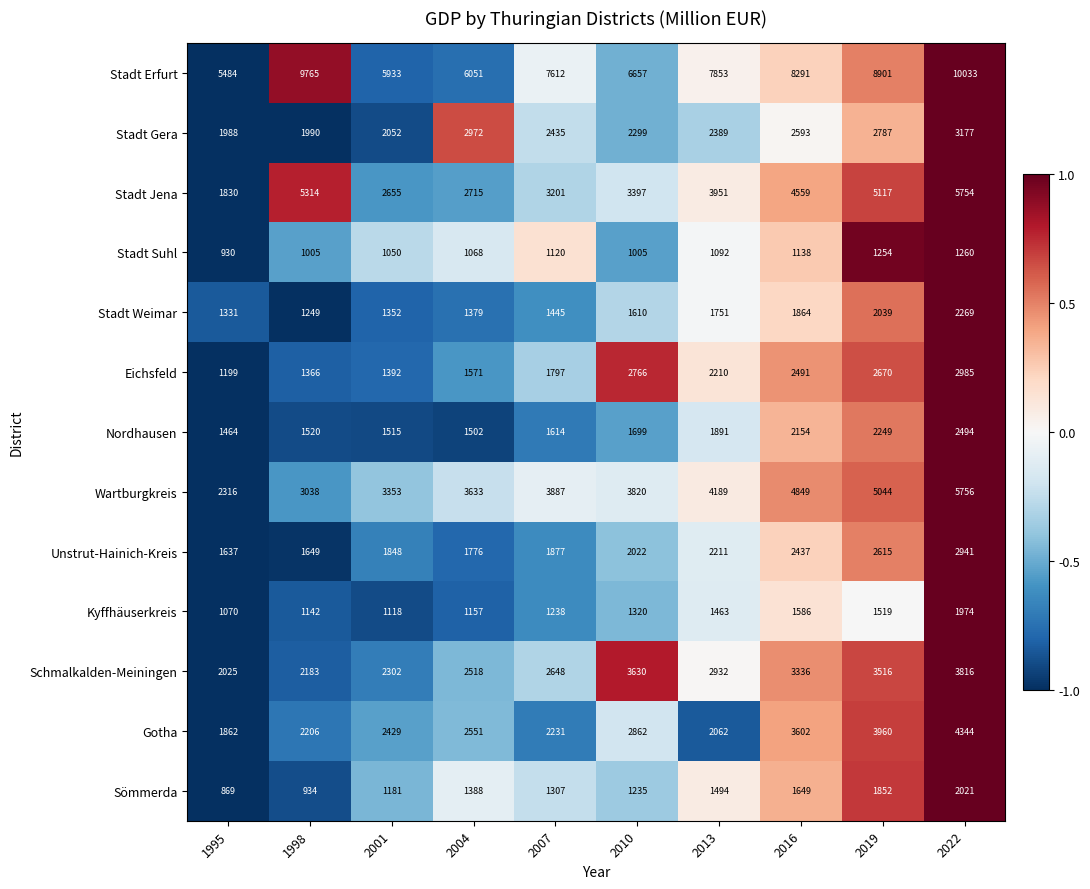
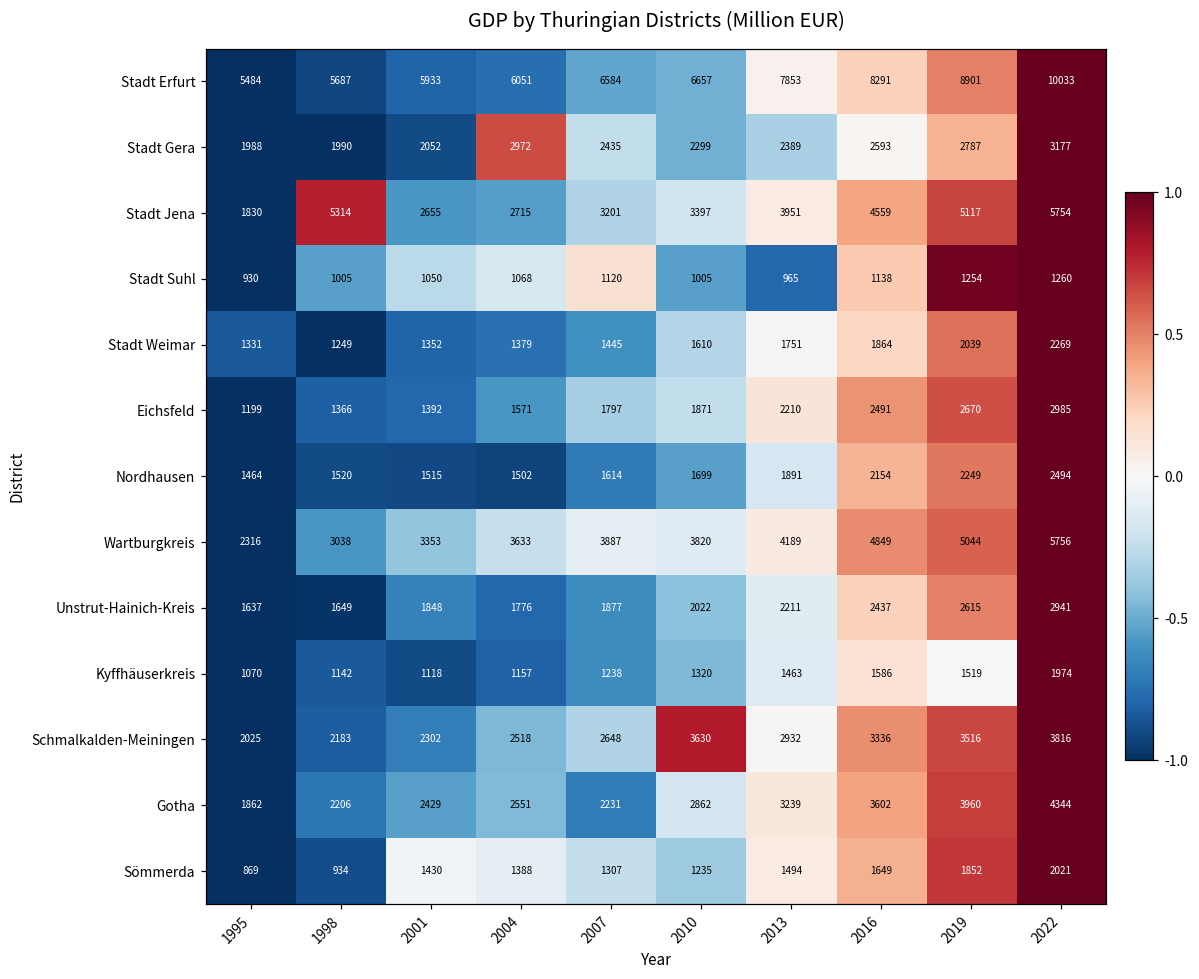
  {
    "Stadt Erfurt": {
      "1995": 5484,
-     "1998": 9765,
+     "1998": 5687,
      "2001": 5933,
      "2004": 6051,
-     "2007": 7612,
+     "2007": 6584,
      "2010": 6657,
      "2013": 7853,
      "2016": 8291,
      "2019": 8901,
      "2022": 10033
    },
    "Stadt Gera": {
      "1995": 1988,
      "1998": 1990,
      "2001": 2052,
      "2004": 2972,
      "2007": 2435,
      "2010": 2299,
      "2013": 2389,
      "2016": 2593,
      "2019": 2787,
      "2022": 3177
    },
    "Stadt Jena": {
      "1995": 1830,
      "1998": 5314,
      "2001": 2655,
      "2004": 2715,
      "2007": 3201,
      "2010": 3397,
      "2013": 3951,
      "2016": 4559,
      "2019": 5117,
      "2022": 5754
    },
    "Stadt Suhl": {
      "1995": 930,
      "1998": 1005,
      "2001": 1050,
      "2004": 1068,
      "2007": 1120,
      "2010": 1005,
-     "2013": 1092,
+     "2013": 965,
      "2016": 1138,
      "2019": 1254,
      "2022": 1260
    },
    "Stadt Weimar": {
      "1995": 1331,
      "1998": 1249,
      "2001": 1352,
      "2004": 1379,
      "2007": 1445,
      "2010": 1610,
      "2013": 1751,
      "2016": 1864,
      "2019": 2039,
      "2022": 2269
    },
    "Eichsfeld": {
      "1995": 1199,
      "1998": 1366,
      "2001": 1392,
      "2004": 1571,
      "2007": 1797,
-     "2010": 2766,
+     "2010": 1871,
      "2013": 2210,
      "2016": 2491,
      "2019": 2670,
      "2022": 2985
    },
    "Nordhausen": {
      "1995": 1464,
      "1998": 1520,
      "2001": 1515,
      "2004": 1502,
      "2007": 1614,
      "2010": 1699,
      "2013": 1891,
      "2016": 2154,
      "2019": 2249,
      "2022": 2494
    },
    "Wartburgkreis": {
      "1995": 2316,
      "1998": 3038,
      "2001": 3353,
      "2004": 3633,
      "2007": 3887,
      "2010": 3820,
      "2013": 4189,
      "2016": 4849,
      "2019": 5044,
      "2022": 5756
    },
    "Unstrut-Hainich-Kreis": {
      "1995": 1637,
      "1998": 1649,
      "2001": 1848,
      "2004": 1776,
      "2007": 1877,
      "2010": 2022,
      "2013": 2211,
      "2016": 2437,
      "2019": 2615,
      "2022": 2941
    },
    "Kyffhäuserkreis": {
      "1995": 1070,
      "1998": 1142,
      "2001": 1118,
      "2004": 1157,
      "2007": 1238,
      "2010": 1320,
      "2013": 1463,
      "2016": 1586,
      "2019": 1519,
      "2022": 1974
    },
    "Schmalkalden-Meiningen": {
      "1995": 2025,
      "1998": 2183,
      "2001": 2302,
      "2004": 2518,
      "2007": 2648,
      "2010": 3630,
      "2013": 2932,
      "2016": 3336,
      "2019": 3516,
      "2022": 3816
    },
    "Gotha": {
      "1995": 1862,
      "1998": 2206,
      "2001": 2429,
      "2004": 2551,
      "2007": 2231,
      "2010": 2862,
-     "2013": 2062,
+     "2013": 3239,
      "2016": 3602,
      "2019": 3960,
      "2022": 4344
    },
    "Sömmerda": {
      "1995": 869,
      "1998": 934,
-     "2001": 1181,
+     "2001": 1430,
      "2004": 1388,
      "2007": 1307,
      "2010": 1235,
      "2013": 1494,
      "2016": 1649,
      "2019": 1852,
      "2022": 2021
    }
  }
